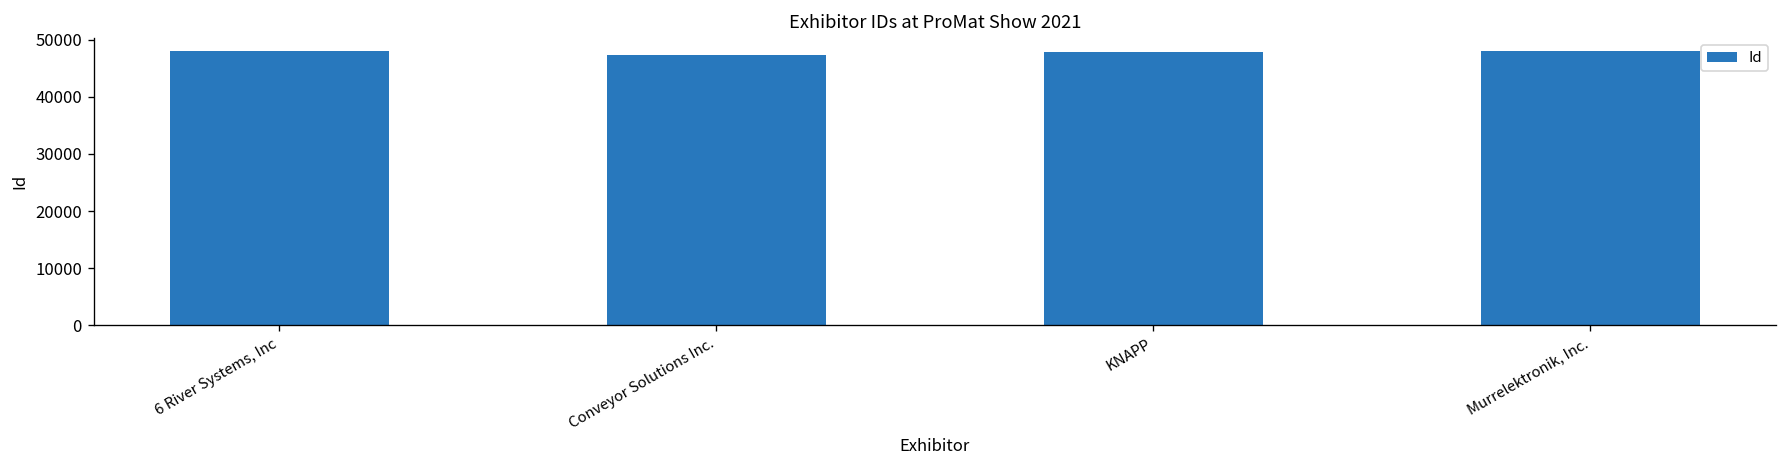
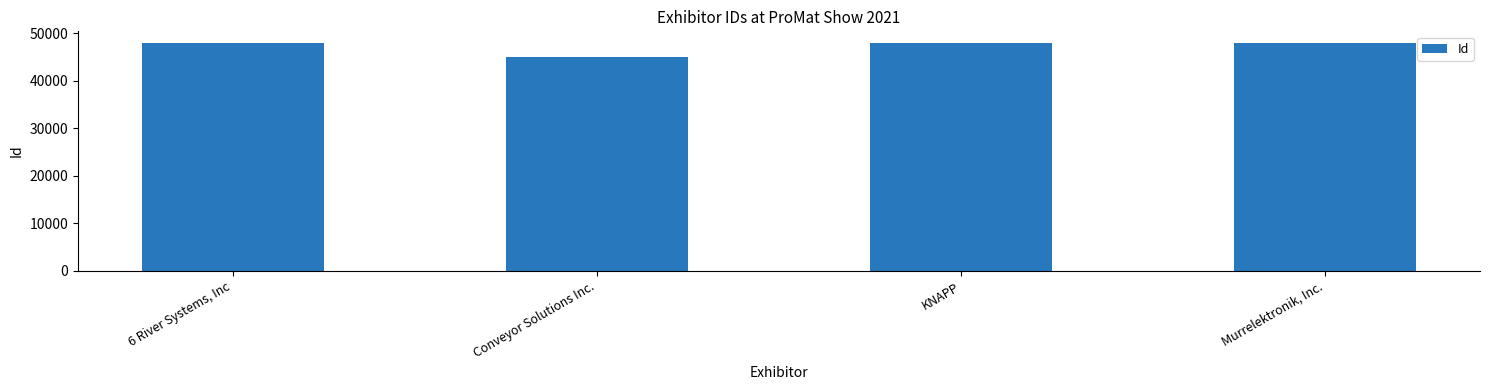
  {
    "6 River Systems, Inc": 48000,
-   "Conveyor Solutions Inc.": 47000,
+   "Conveyor Solutions Inc.": 45000,
    "KNAPP": 48000,
    "Murrelektronik, Inc.": 48000
  }
